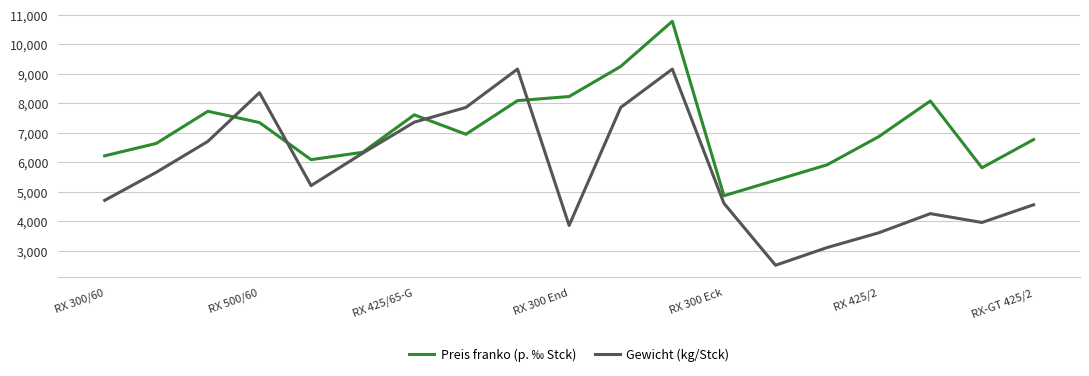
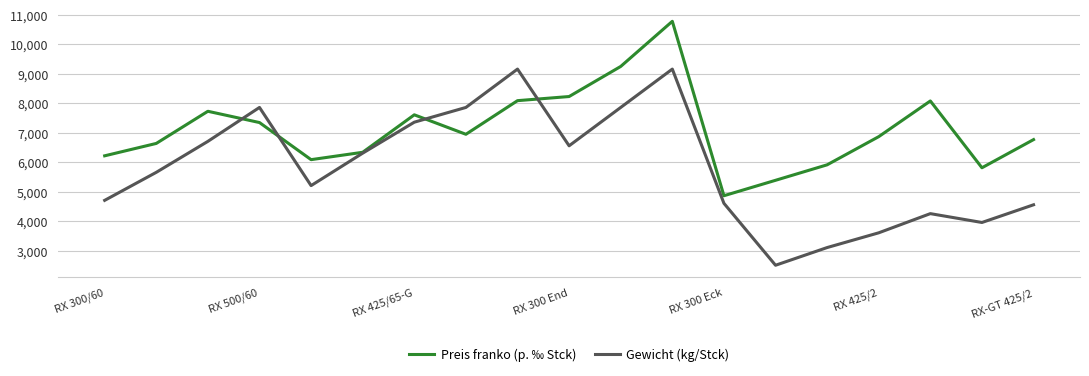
  {
    "Preis franko (p. ‰ Stck)": {
      "RX 300/60": "6,200",
      "RX 500/60": "7,300",
      "RX 425/65-G": "7,600",
      "RX 300 End": "8,200",
      "RX 300 Eck": "4,900",
      "RX 425/2": "6,900",
      "RX-GT 425/2": "6,800"
    },
    "Gewicht (kg/Stck)": {
      "RX 300/60": "4,700",
-     "RX 500/60": "8,400",
+     "RX 500/60": "7,900",
      "RX 425/65-G": "7,400",
-     "RX 300 End": "3,900",
+     "RX 300 End": "6,600",
      "RX 300 Eck": "4,600",
      "RX 425/2": "3,600",
      "RX-GT 425/2": "4,600"
    }
  }
